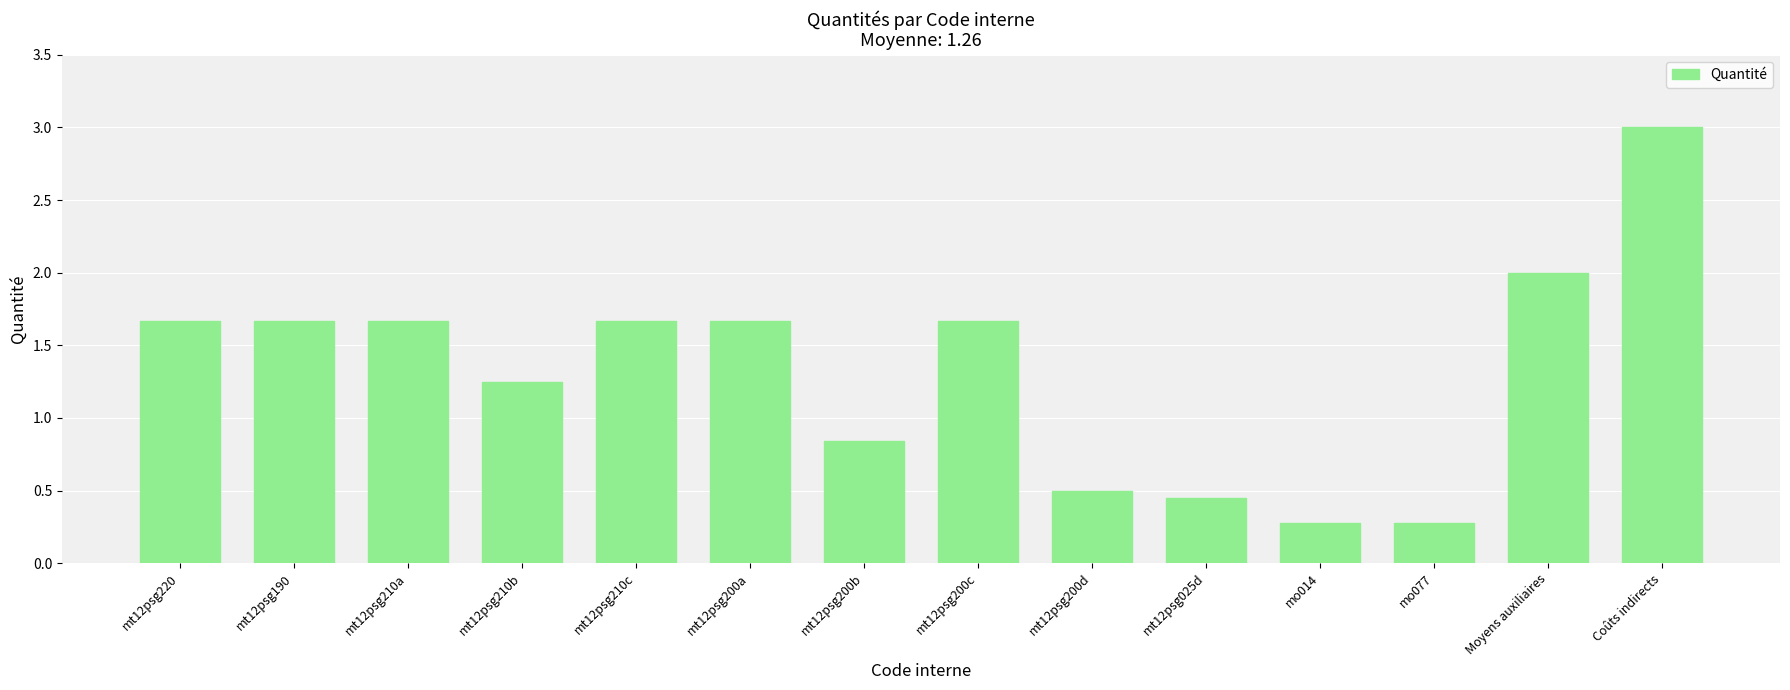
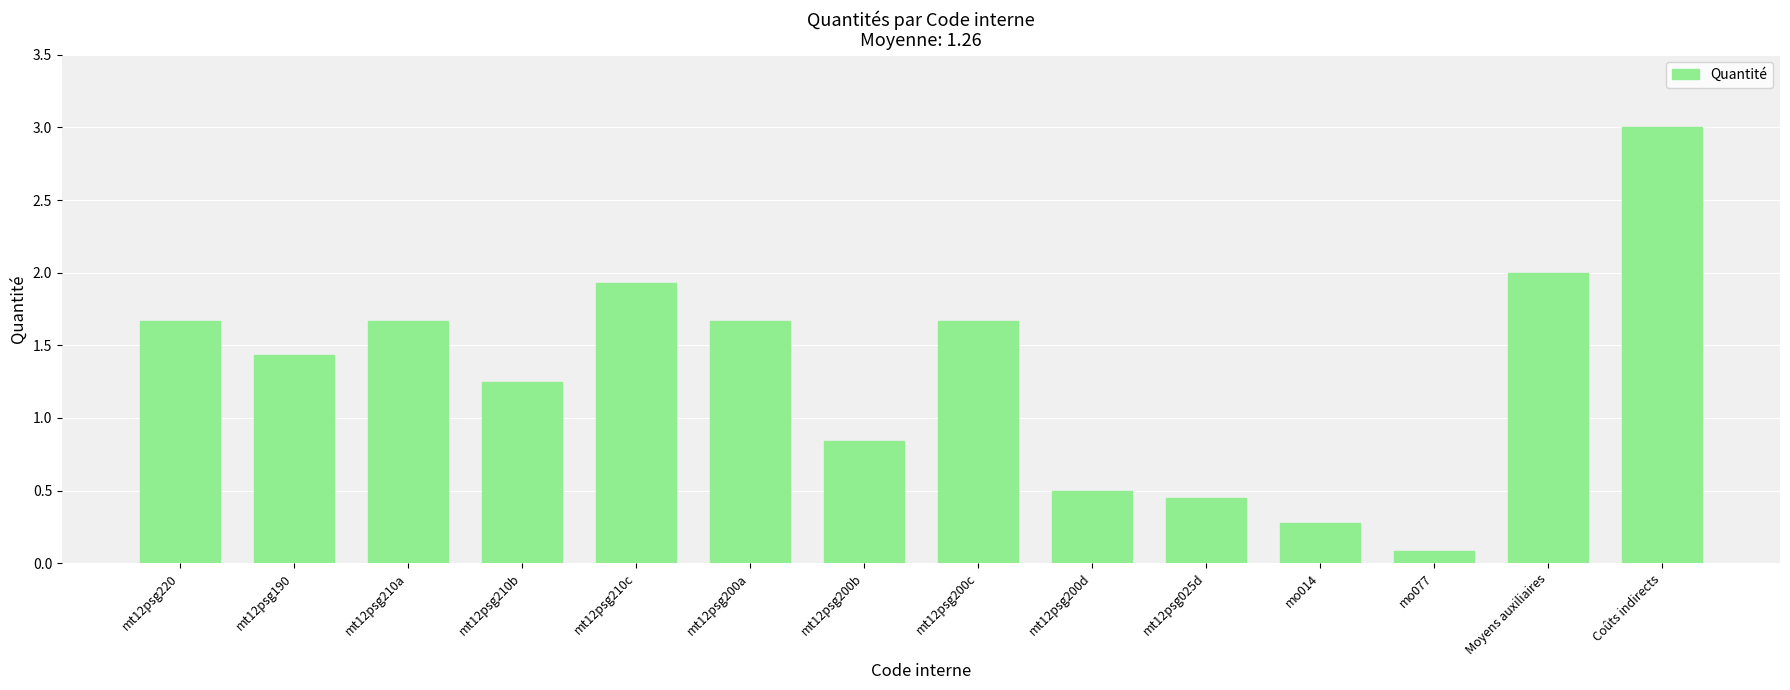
  {
    "mt12psg220": 1.67,
-   "mt12psg190": 1.67,
+   "mt12psg190": 1.43,
    "mt12psg210a": 1.67,
    "mt12psg210b": 1.25,
-   "mt12psg210c": 1.67,
+   "mt12psg210c": 1.93,
    "mt12psg200a": 1.67,
    "mt12psg200b": 0.84,
    "mt12psg200c": 1.67,
    "mt12psg200d": 0.50,
    "mt12psg025d": 0.45,
    "mo014": 0.28,
-   "mo077": 0.28,
+   "mo077": 0.08,
    "Moyens auxiliaires": 2.00,
    "Coûts indirects": 3.00
  }
